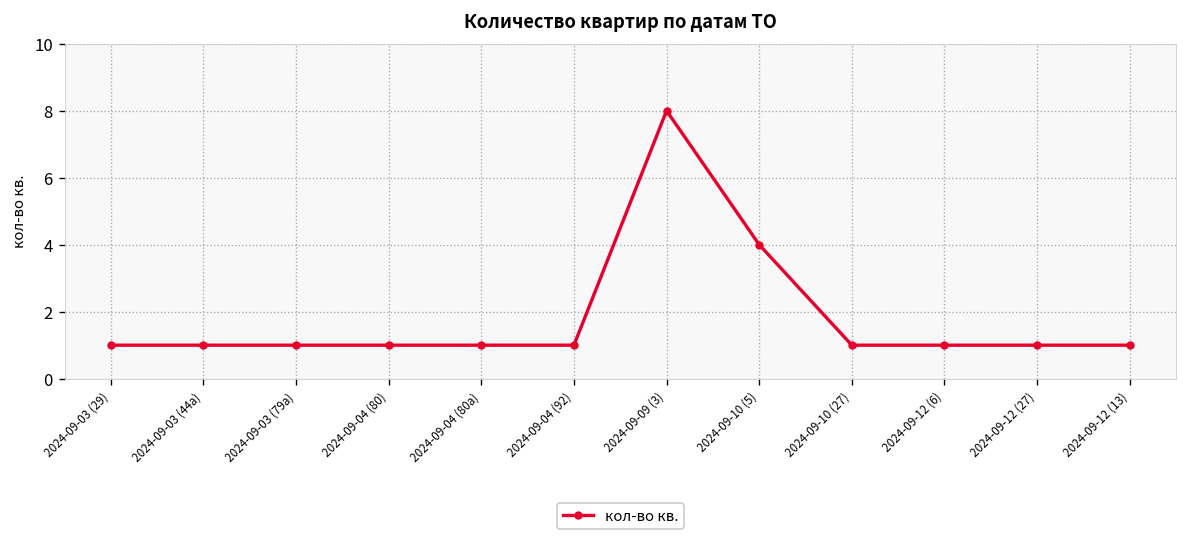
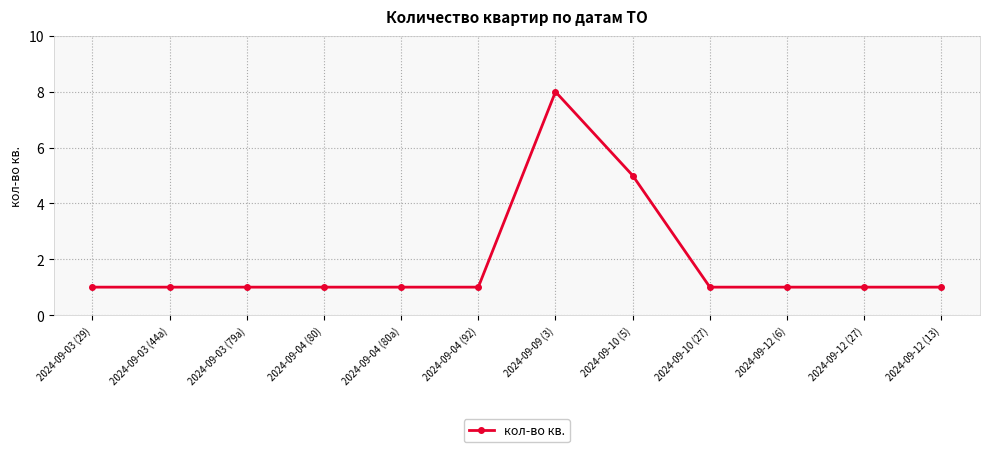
  {
    "2024-09-03 (29)": 1,
    "2024-09-03 (44а)": 1,
    "2024-09-03 (79а)": 1,
    "2024-09-04 (80)": 1,
    "2024-09-04 (80а)": 1,
    "2024-09-04 (92)": 1,
    "2024-09-09 (3)": 8,
-   "2024-09-10 (5)": 4,
+   "2024-09-10 (5)": 5,
    "2024-09-10 (27)": 1,
    "2024-09-12 (6)": 1,
    "2024-09-12 (27)": 1,
    "2024-09-12 (13)": 1
  }
